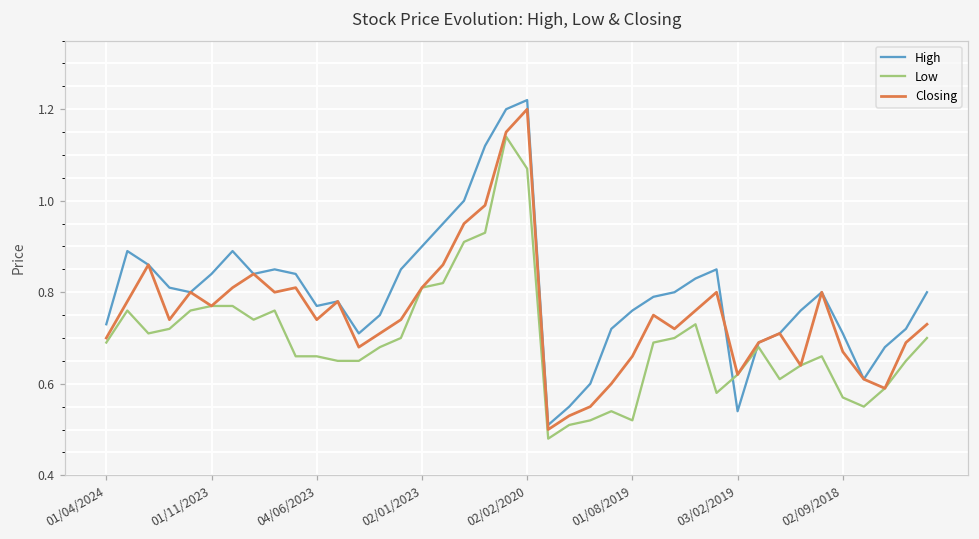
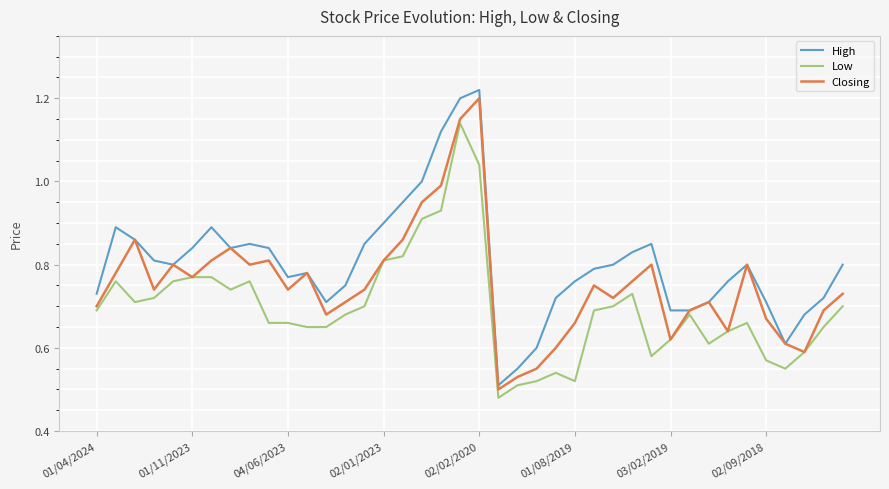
  {
    "High": {
      "01/04/2024": 0.73,
      "01/11/2023": 0.84,
      "04/06/2023": 0.77,
      "02/01/2023": 0.90,
      "02/02/2020": 1.22,
      "01/08/2019": 0.76,
-     "03/02/2019": 0.54,
+     "03/02/2019": 0.69,
      "02/09/2018": 0.71
    },
    "Low": {
      "01/04/2024": 0.69,
      "04/06/2023": 0.66,
-     "02/02/2020": 1.07,
+     "02/02/2020": 1.04,
      "01/08/2019": 0.52,
      "02/09/2018": 0.57
    },
    "Closing": {
      "01/04/2024": 0.70,
      "04/06/2023": 0.74,
      "02/02/2020": 1.20,
      "01/08/2019": 0.66,
      "02/09/2018": 0.67
    }
  }
